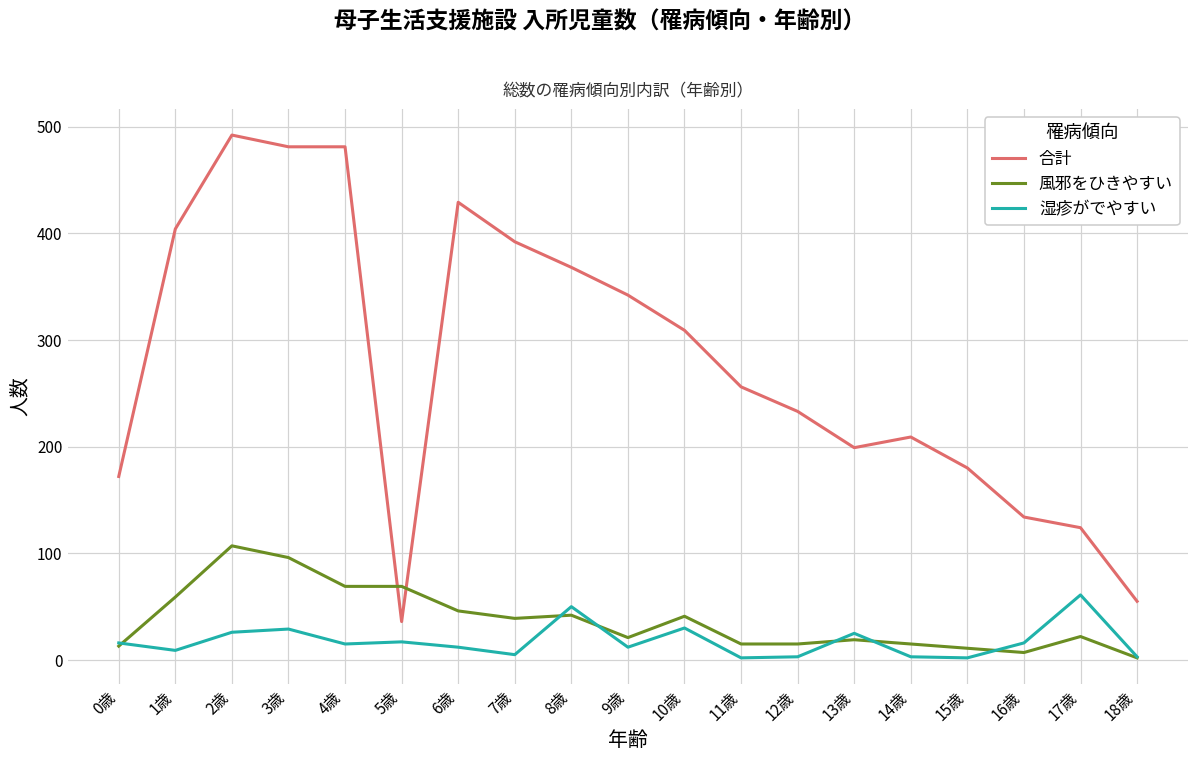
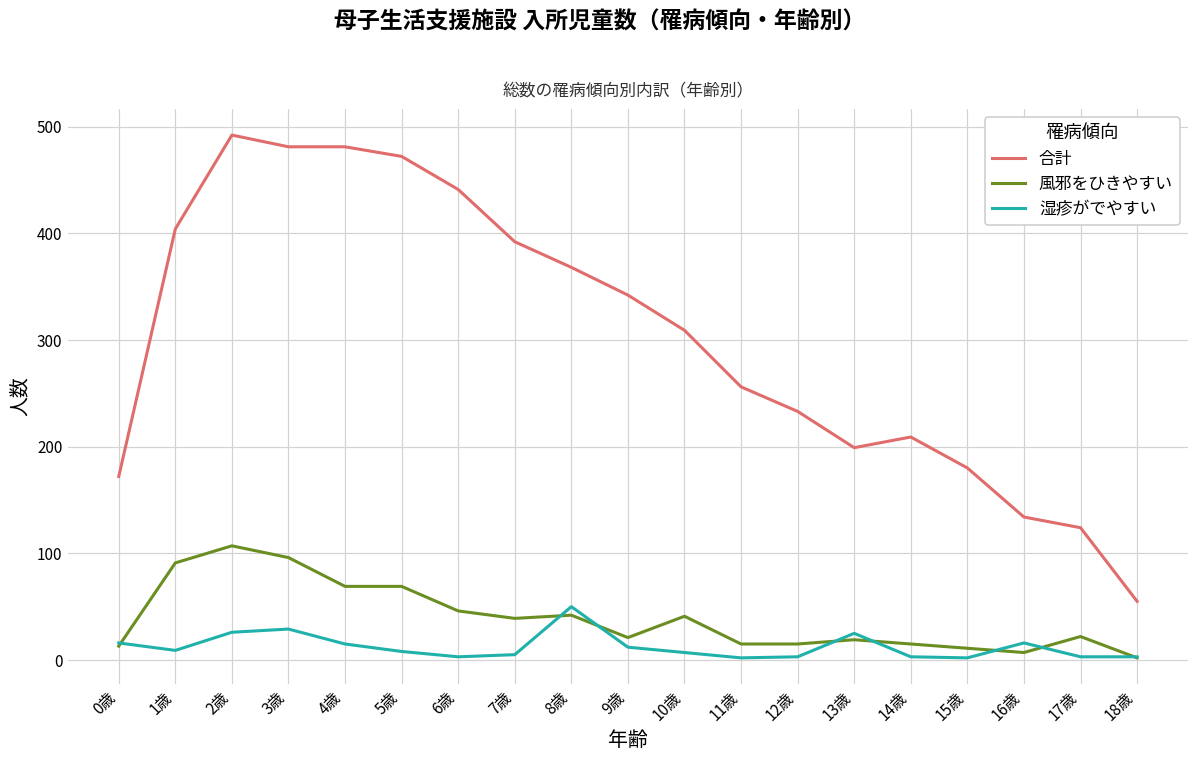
  {
    "合計": {
      "0歳": 170,
      "1歳": 400,
      "2歳": 490,
      "3歳": 480,
      "4歳": 480,
-     "5歳": 40,
-     "6歳": 430,
+     "5歳": 470,
+     "6歳": 440,
      "7歳": 390,
      "8歳": 370,
      "9歳": 340,
      "10歳": 310,
      "11歳": 260,
      "12歳": 230,
      "13歳": 200,
      "14歳": 210,
      "15歳": 180,
      "16歳": 130,
      "17歳": 120,
      "18歳": 60
    },
    "風邪をひきやすい": {
      "0歳": 10,
-     "1歳": 60,
+     "1歳": 90,
      "2歳": 110,
      "3歳": 100,
      "4歳": 70,
      "5歳": 70,
      "6歳": 50,
      "7歳": 40,
      "8歳": 40,
      "9歳": 20,
      "10歳": 40,
      "11歳": 20,
      "12歳": 20,
      "13歳": 20,
      "14歳": 20,
      "15歳": 10,
      "16歳": 10,
      "17歳": 20
    },
    "湿疹がでやすい": {
      "0歳": 20,
      "1歳": 10,
      "2歳": 30,
      "3歳": 30,
      "4歳": 20,
-     "5歳": 20,
-     "6歳": 10,
+     "5歳": 10,
+     "6歳": 0,
      "7歳": 10,
      "8歳": 50,
      "9歳": 10,
-     "10歳": 30,
+     "10歳": 10,
      "11歳": 0,
      "12歳": 0,
      "13歳": 30,
      "14歳": 0,
      "15歳": 0,
      "16歳": 20,
-     "17歳": 60
+     "17歳": 0
    }
  }
